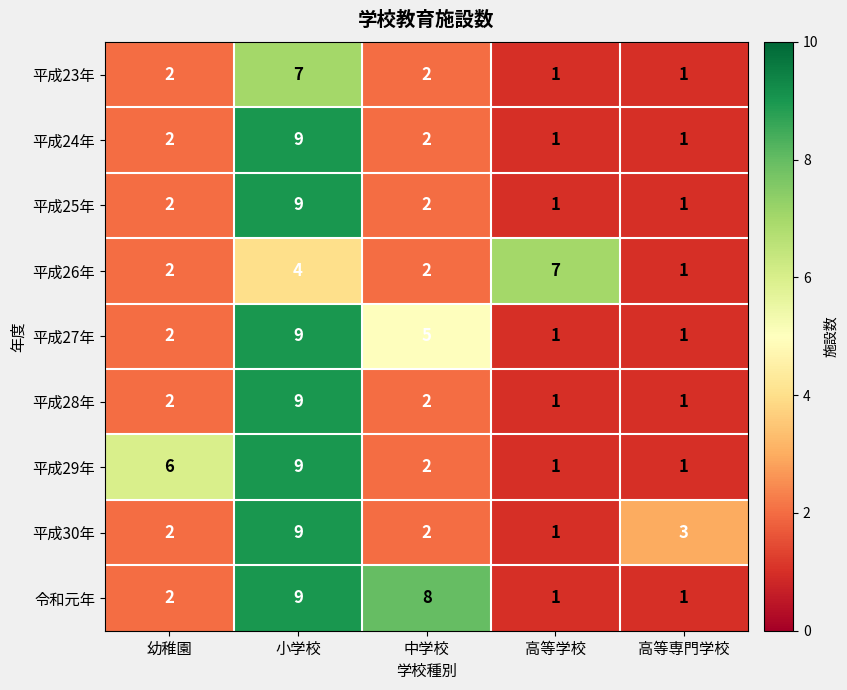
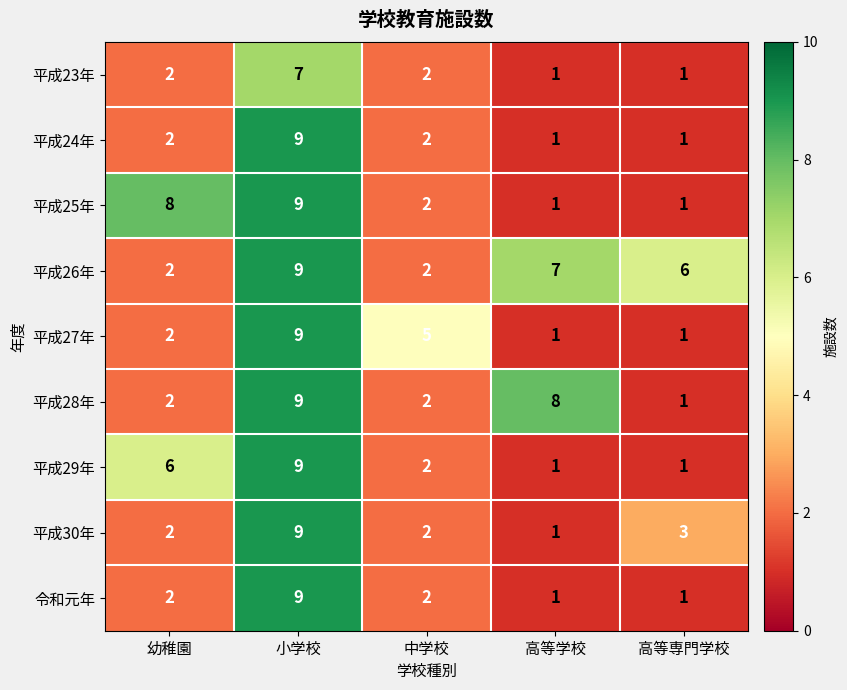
  {
    "平成23年": {
      "幼稚園": 2,
      "小学校": 7,
      "中学校": 2,
      "高等学校": 1,
      "高等専門学校": 1
    },
    "平成24年": {
      "幼稚園": 2,
      "小学校": 9,
      "中学校": 2,
      "高等学校": 1,
      "高等専門学校": 1
    },
    "平成25年": {
-     "幼稚園": 2,
+     "幼稚園": 8,
      "小学校": 9,
      "中学校": 2,
      "高等学校": 1,
      "高等専門学校": 1
    },
    "平成26年": {
      "幼稚園": 2,
-     "小学校": 4,
+     "小学校": 9,
      "中学校": 2,
      "高等学校": 7,
-     "高等専門学校": 1
+     "高等専門学校": 6
    },
    "平成27年": {
      "幼稚園": 2,
      "小学校": 9,
      "中学校": 5,
      "高等学校": 1,
      "高等専門学校": 1
    },
    "平成28年": {
      "幼稚園": 2,
      "小学校": 9,
      "中学校": 2,
-     "高等学校": 1,
+     "高等学校": 8,
      "高等専門学校": 1
    },
    "平成29年": {
      "幼稚園": 6,
      "小学校": 9,
      "中学校": 2,
      "高等学校": 1,
      "高等専門学校": 1
    },
    "平成30年": {
      "幼稚園": 2,
      "小学校": 9,
      "中学校": 2,
      "高等学校": 1,
      "高等専門学校": 3
    },
    "令和元年": {
      "幼稚園": 2,
      "小学校": 9,
-     "中学校": 8,
+     "中学校": 2,
      "高等学校": 1,
      "高等専門学校": 1
    }
  }
